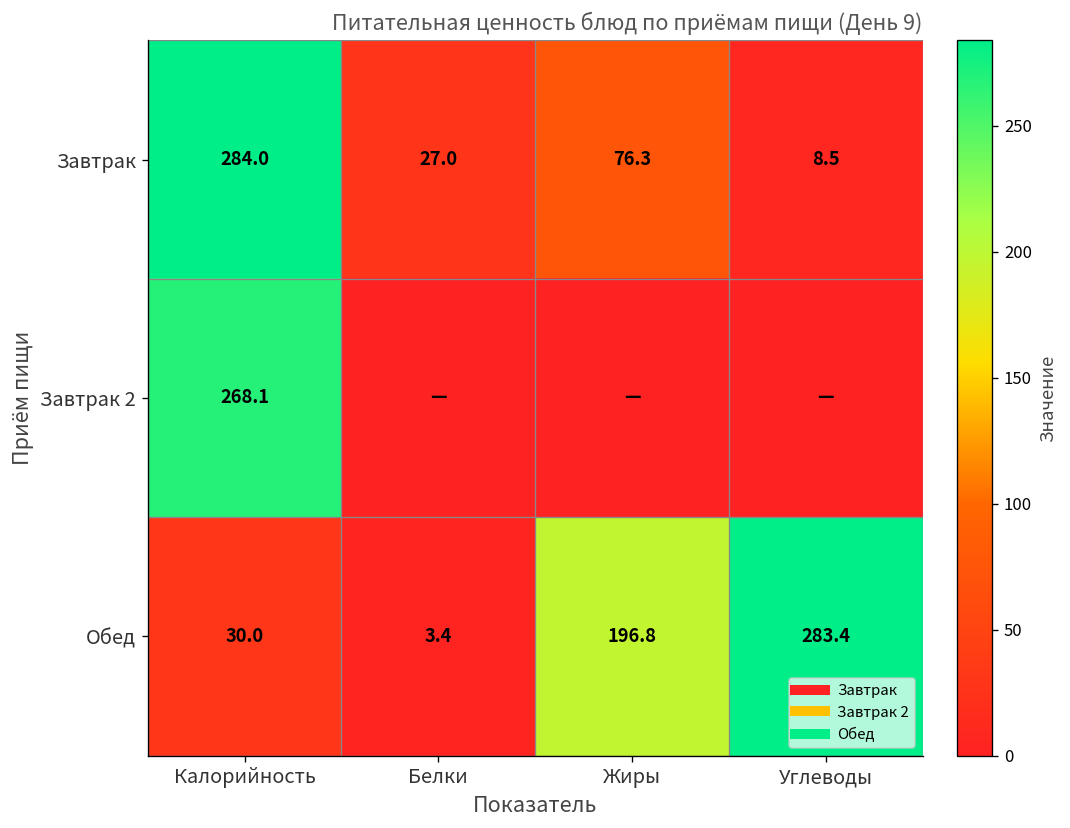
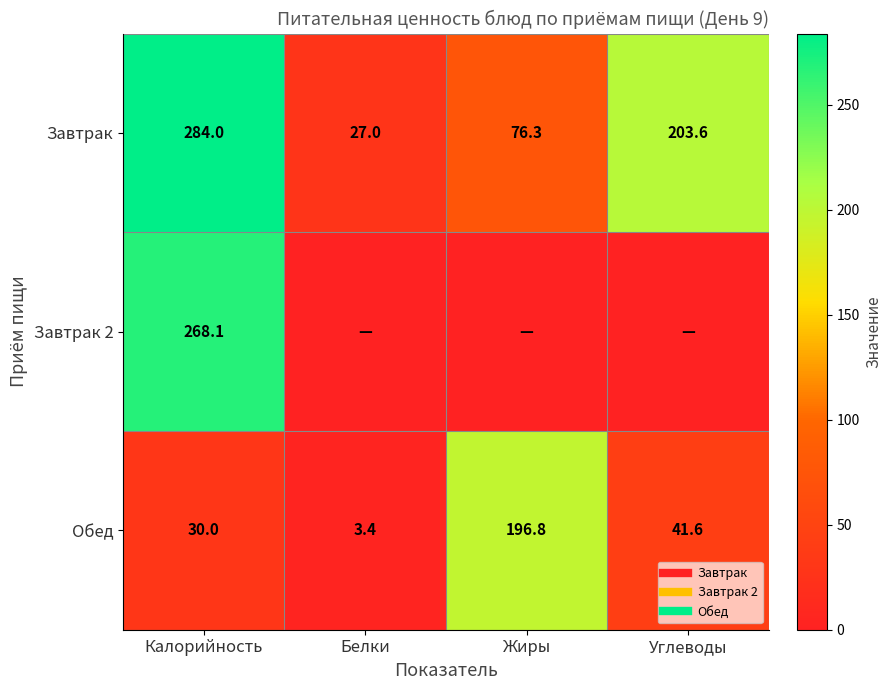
  {
    "Завтрак": {
      "Калорийность": 284.0,
      "Белки": 27.0,
      "Жиры": 76.3,
-     "Углеводы": 8.5
+     "Углеводы": 203.6
    },
    "Завтрак 2": {
      "Калорийность": 268.1
    },
    "Обед": {
      "Калорийность": 30.0,
      "Белки": 3.4,
      "Жиры": 196.8,
-     "Углеводы": 283.4
+     "Углеводы": 41.6
    }
  }
